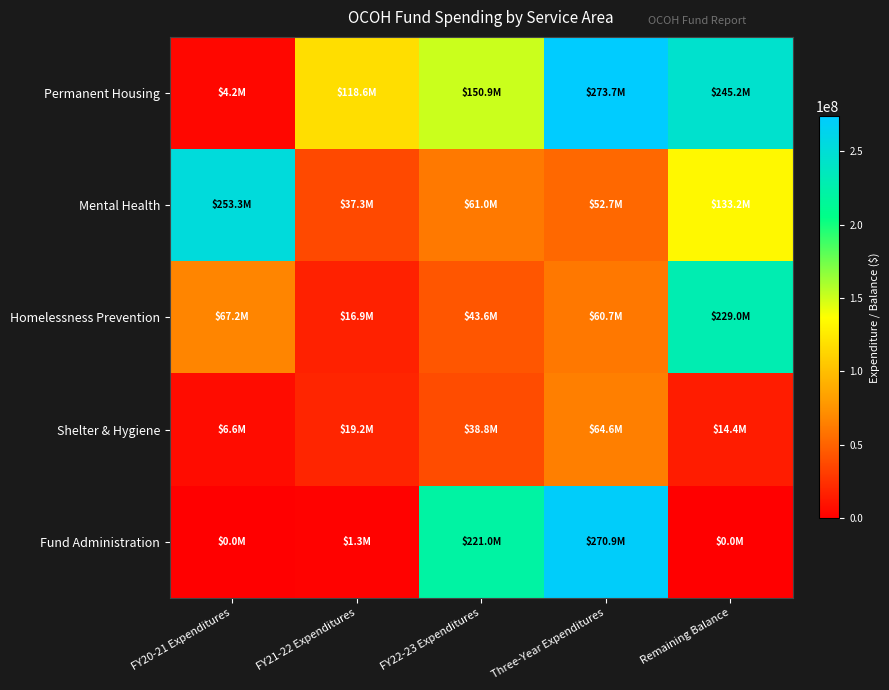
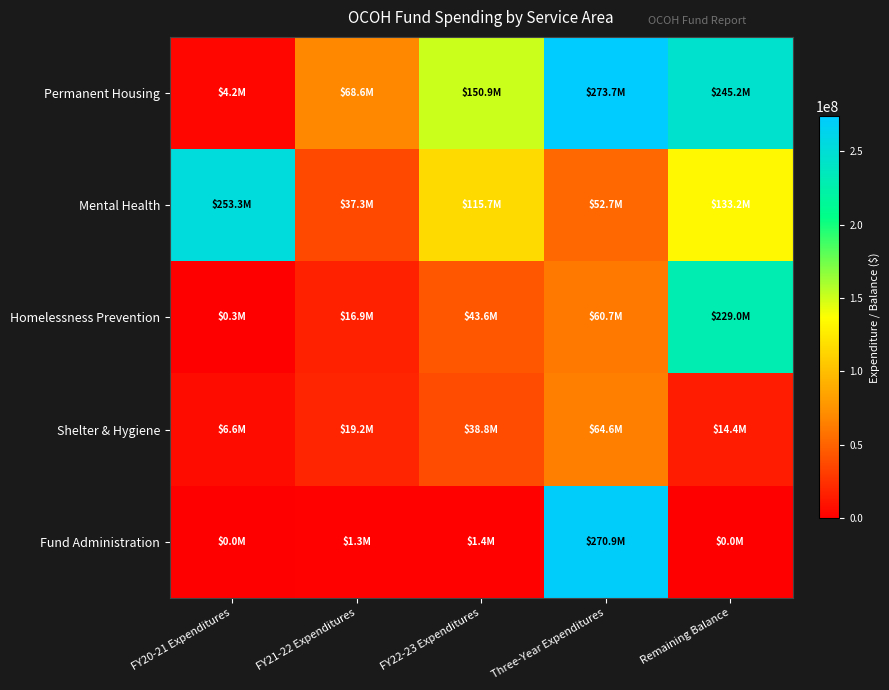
  {
    "Permanent Housing": {
      "FY20-21 Expenditures": "$4.2M",
-     "FY21-22 Expenditures": "$118.6M",
+     "FY21-22 Expenditures": "$68.6M",
      "FY22-23 Expenditures": "$150.9M",
      "Three-Year Expenditures": "$273.7M",
      "Remaining Balance": "$245.2M"
    },
    "Mental Health": {
      "FY20-21 Expenditures": "$253.3M",
      "FY21-22 Expenditures": "$37.3M",
-     "FY22-23 Expenditures": "$61.0M",
+     "FY22-23 Expenditures": "$115.7M",
      "Three-Year Expenditures": "$52.7M",
      "Remaining Balance": "$133.2M"
    },
    "Homelessness Prevention": {
-     "FY20-21 Expenditures": "$67.2M",
+     "FY20-21 Expenditures": "$0.3M",
      "FY21-22 Expenditures": "$16.9M",
      "FY22-23 Expenditures": "$43.6M",
      "Three-Year Expenditures": "$60.7M",
      "Remaining Balance": "$229.0M"
    },
    "Shelter & Hygiene": {
      "FY20-21 Expenditures": "$6.6M",
      "FY21-22 Expenditures": "$19.2M",
      "FY22-23 Expenditures": "$38.8M",
      "Three-Year Expenditures": "$64.6M",
      "Remaining Balance": "$14.4M"
    },
    "Fund Administration": {
      "FY20-21 Expenditures": "$0.0M",
      "FY21-22 Expenditures": "$1.3M",
-     "FY22-23 Expenditures": "$221.0M",
+     "FY22-23 Expenditures": "$1.4M",
      "Three-Year Expenditures": "$270.9M",
      "Remaining Balance": "$0.0M"
    }
  }
